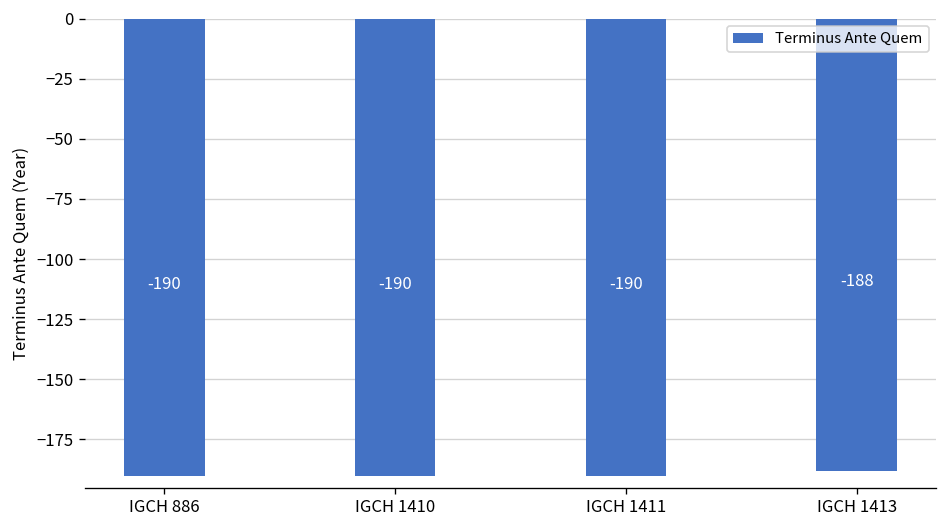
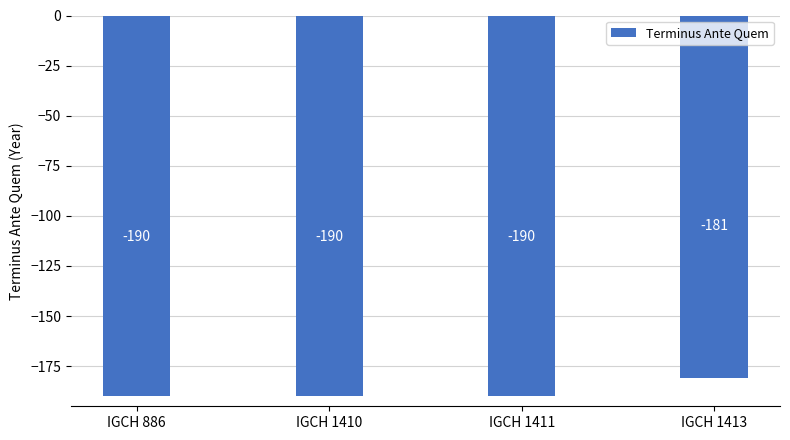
  {
    "IGCH 886": -190,
    "IGCH 1410": -190,
    "IGCH 1411": -190,
-   "IGCH 1413": -188
+   "IGCH 1413": -181
  }
